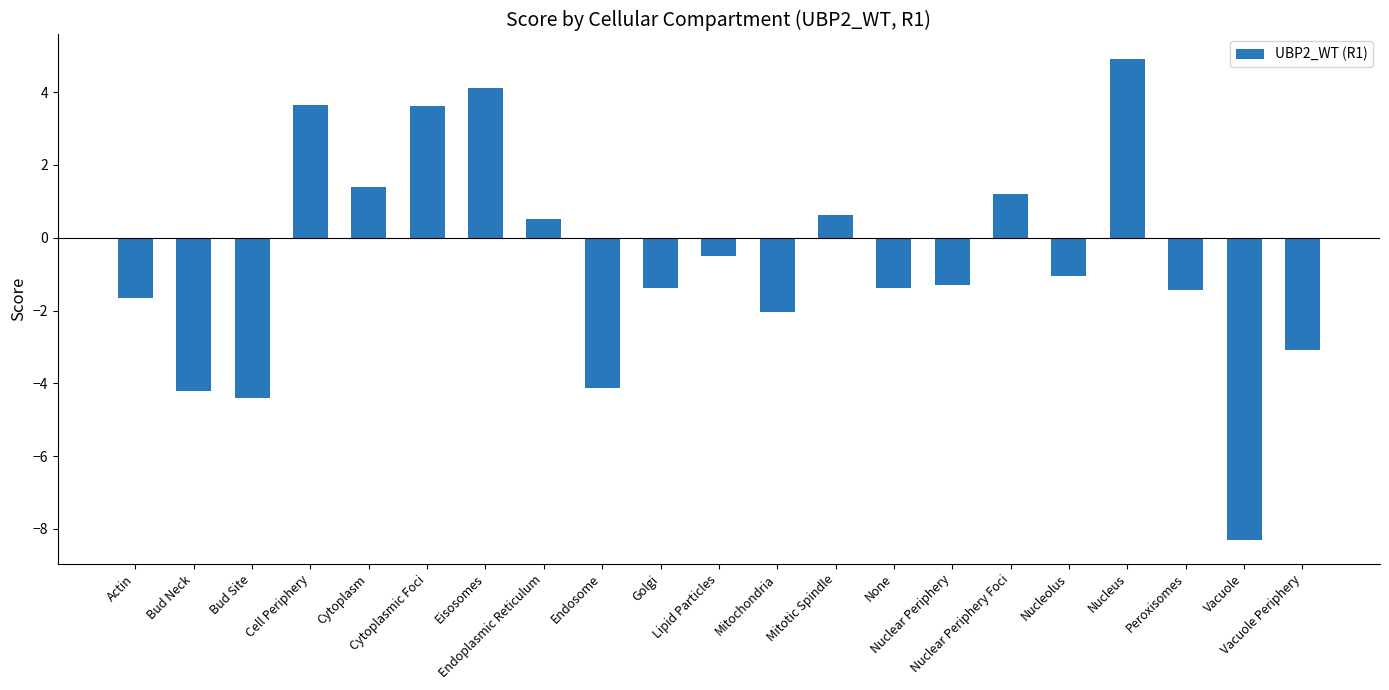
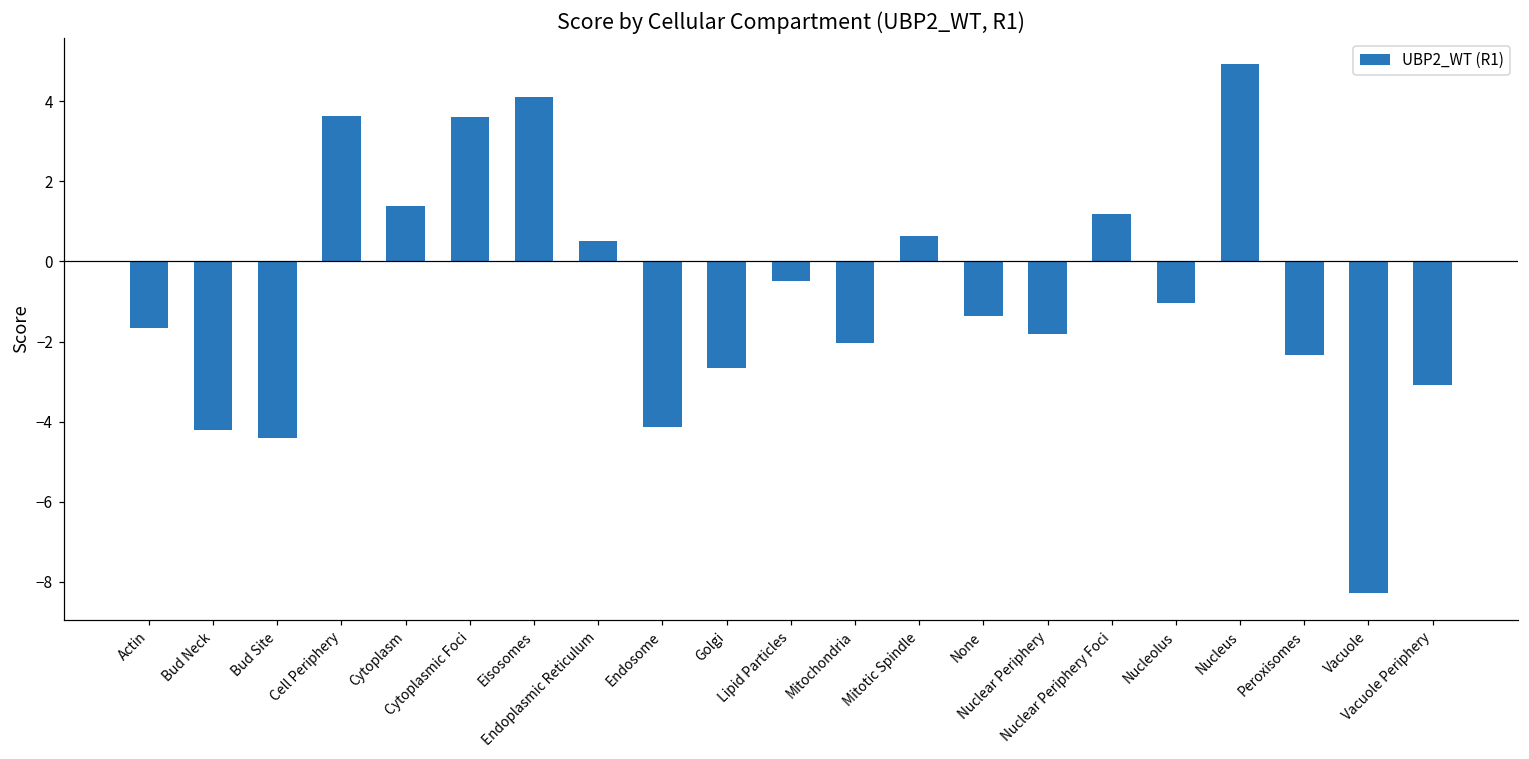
  {
    "Actin": -1.7,
    "Bud Neck": -4.2,
    "Bud Site": -4.4,
    "Cell Periphery": 3.6,
    "Cytoplasm": 1.4,
    "Cytoplasmic Foci": 3.6,
    "Eisosomes": 4.1,
    "Endoplasmic Reticulum": 0.5,
    "Endosome": -4.1,
-   "Golgi": -1.4,
+   "Golgi": -2.7,
    "Lipid Particles": -0.5,
    "Mitochondria": -2.0,
    "Mitotic Spindle": 0.6,
    "None": -1.4,
-   "Nuclear Periphery": -1.3,
+   "Nuclear Periphery": -1.8,
    "Nuclear Periphery Foci": 1.2,
    "Nucleolus": -1.0,
    "Nucleus": 4.9,
-   "Peroxisomes": -1.4,
+   "Peroxisomes": -2.3,
    "Vacuole": -8.3,
    "Vacuole Periphery": -3.1
  }
